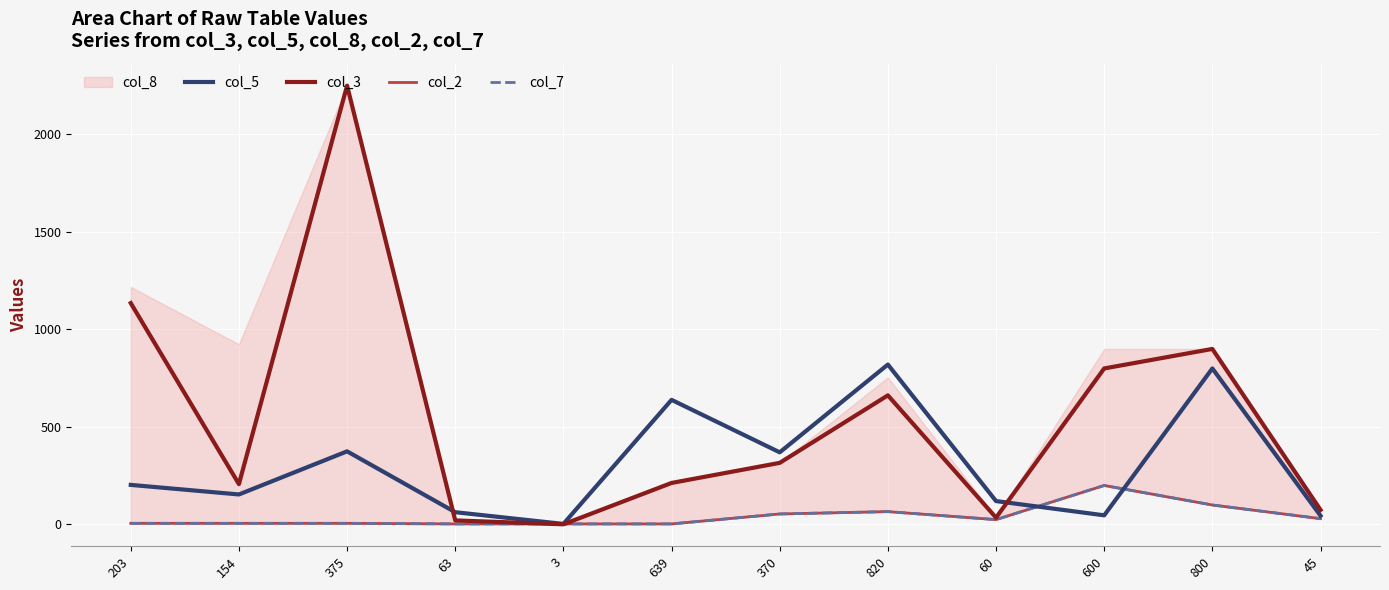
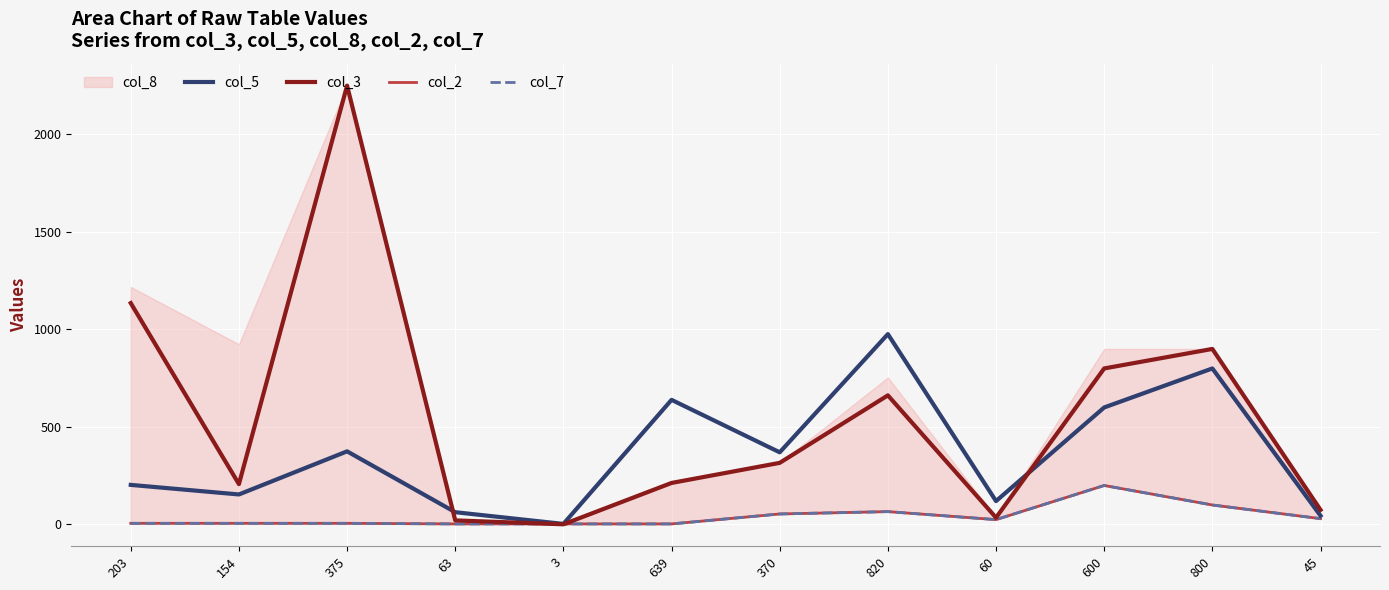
  {
    "col_5": {
      "203": 200,
      "154": 150,
      "375": 380,
      "63": 60,
      "639": 640,
      "370": 370,
-     "820": 820,
+     "820": 980,
      "60": 120,
-     "600": 50,
+     "600": 600,
      "800": 800,
      "45": 50
    },
    "col_3": {
      "203": 1140,
      "154": 210,
      "820": 660,
      "600": 800
    },
    "col_7": {
      "203": 10,
      "154": 10,
      "375": 10,
      "63": 0,
      "639": 0,
      "370": 50,
      "820": 70,
      "600": 200,
      "800": 100,
      "45": 30
    }
  }
